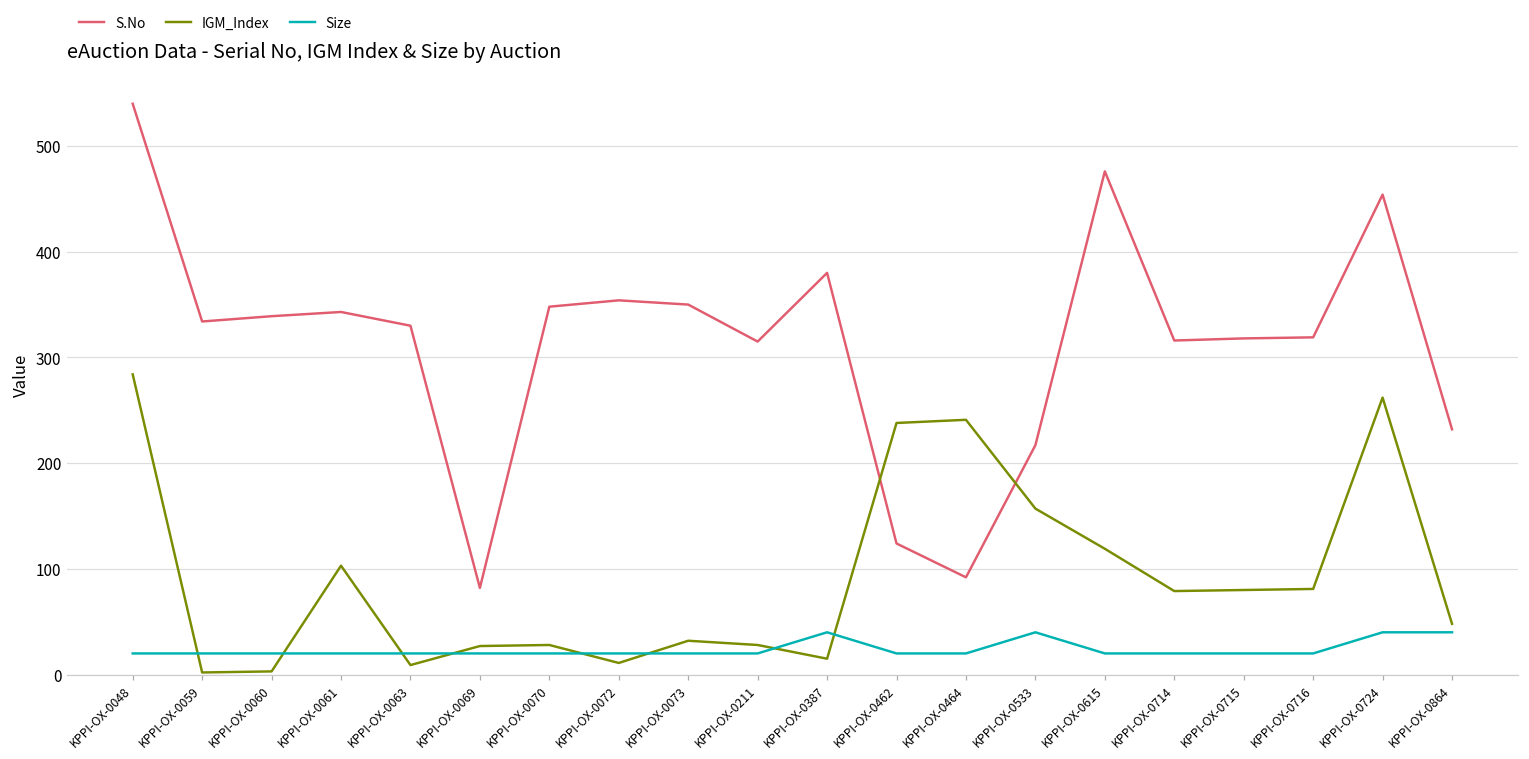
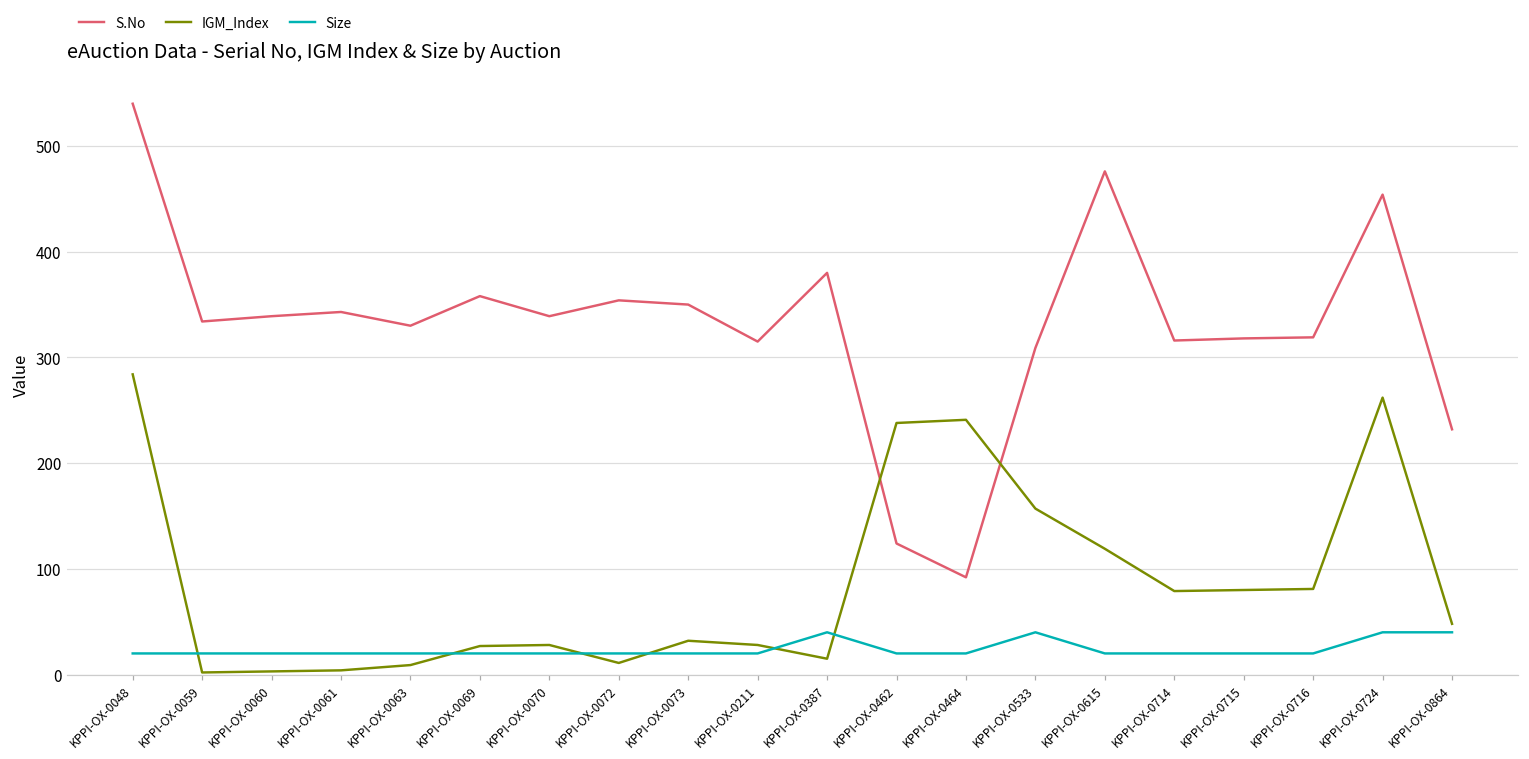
  {
    "S.No": {
      "KPPI-OX-0048": 540,
      "KPPI-OX-0059": 330,
      "KPPI-OX-0060": 340,
      "KPPI-OX-0061": 340,
      "KPPI-OX-0063": 330,
-     "KPPI-OX-0069": 80,
-     "KPPI-OX-0070": 350,
+     "KPPI-OX-0069": 360,
+     "KPPI-OX-0070": 340,
      "KPPI-OX-0072": 350,
      "KPPI-OX-0073": 350,
      "KPPI-OX-0211": 320,
      "KPPI-OX-0387": 380,
      "KPPI-OX-0462": 120,
      "KPPI-OX-0464": 90,
-     "KPPI-OX-0533": 220,
+     "KPPI-OX-0533": 310,
      "KPPI-OX-0615": 480,
      "KPPI-OX-0714": 320,
      "KPPI-OX-0715": 320,
      "KPPI-OX-0716": 320,
      "KPPI-OX-0724": 450,
      "KPPI-OX-0864": 230
    },
    "IGM_Index": {
      "KPPI-OX-0048": 280,
      "KPPI-OX-0059": 0,
      "KPPI-OX-0060": 0,
-     "KPPI-OX-0061": 100,
+     "KPPI-OX-0061": 0,
      "KPPI-OX-0063": 10,
      "KPPI-OX-0069": 30,
      "KPPI-OX-0070": 30,
      "KPPI-OX-0072": 10,
      "KPPI-OX-0073": 30,
      "KPPI-OX-0211": 30,
      "KPPI-OX-0387": 20,
      "KPPI-OX-0462": 240,
      "KPPI-OX-0464": 240,
      "KPPI-OX-0533": 160,
      "KPPI-OX-0615": 120,
      "KPPI-OX-0714": 80,
      "KPPI-OX-0715": 80,
      "KPPI-OX-0716": 80,
      "KPPI-OX-0724": 260,
      "KPPI-OX-0864": 50
    },
    "Size": {
      "KPPI-OX-0048": 20,
      "KPPI-OX-0059": 20,
      "KPPI-OX-0060": 20,
      "KPPI-OX-0061": 20,
      "KPPI-OX-0063": 20,
      "KPPI-OX-0069": 20,
      "KPPI-OX-0070": 20,
      "KPPI-OX-0072": 20,
      "KPPI-OX-0073": 20,
      "KPPI-OX-0211": 20,
      "KPPI-OX-0387": 40,
      "KPPI-OX-0462": 20,
      "KPPI-OX-0464": 20,
      "KPPI-OX-0533": 40,
      "KPPI-OX-0615": 20,
      "KPPI-OX-0714": 20,
      "KPPI-OX-0715": 20,
      "KPPI-OX-0716": 20,
      "KPPI-OX-0724": 40,
      "KPPI-OX-0864": 40
    }
  }
